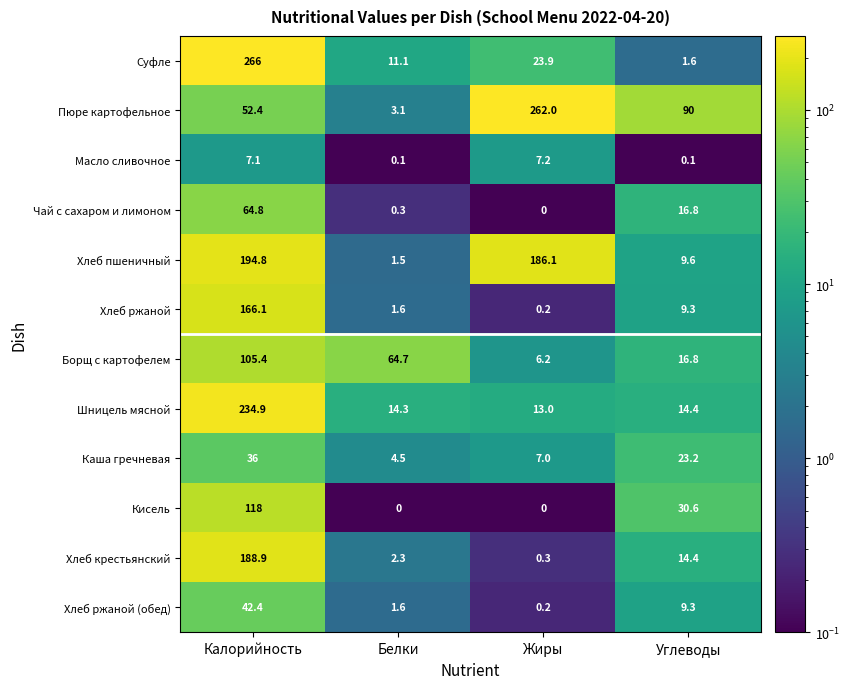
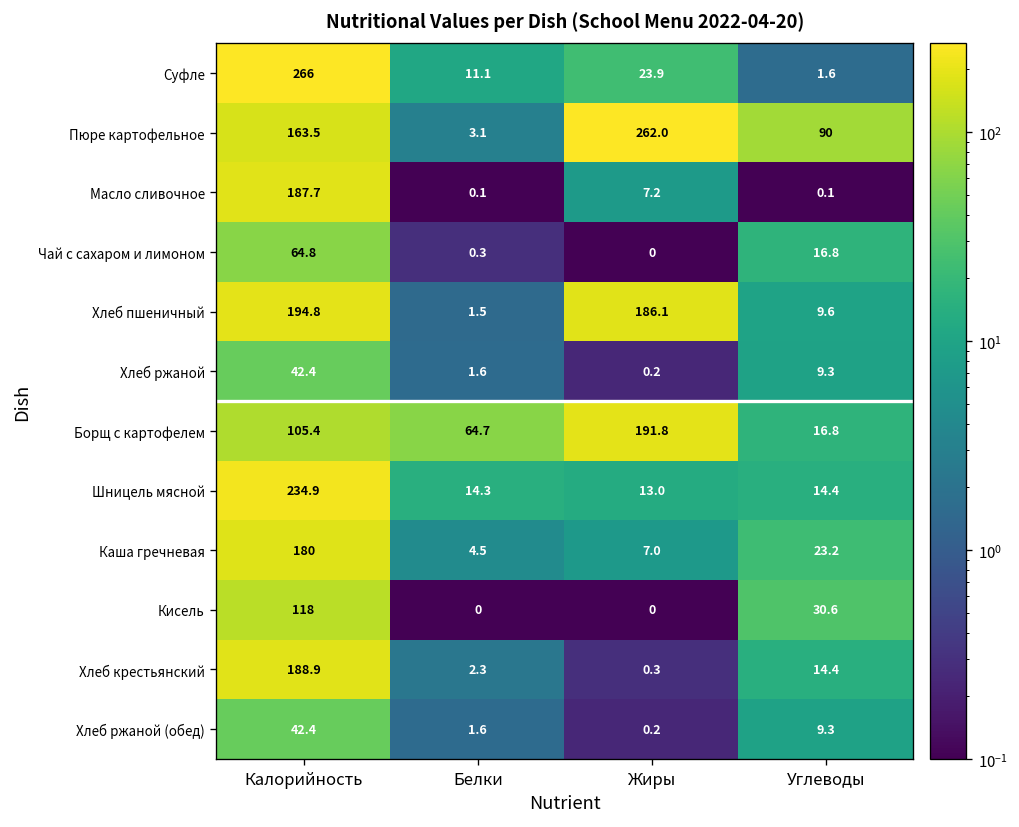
  {
    "Суфле": {
      "Калорийность": 266,
      "Белки": 11.1,
      "Жиры": 23.9,
      "Углеводы": 1.6
    },
    "Пюре картофельное": {
-     "Калорийность": 52.4,
+     "Калорийность": 163.5,
      "Белки": 3.1,
      "Жиры": 262.0,
      "Углеводы": 90
    },
    "Масло сливочное": {
-     "Калорийность": 7.1,
+     "Калорийность": 187.7,
      "Белки": 0.1,
      "Жиры": 7.2,
      "Углеводы": 0.1
    },
    "Чай с сахаром и лимоном": {
      "Калорийность": 64.8,
      "Белки": 0.3,
      "Жиры": 0,
      "Углеводы": 16.8
    },
    "Хлеб пшеничный": {
      "Калорийность": 194.8,
      "Белки": 1.5,
      "Жиры": 186.1,
      "Углеводы": 9.6
    },
    "Хлеб ржаной": {
-     "Калорийность": 166.1,
+     "Калорийность": 42.4,
      "Белки": 1.6,
      "Жиры": 0.2,
      "Углеводы": 9.3
    },
    "Борщ с картофелем": {
      "Калорийность": 105.4,
      "Белки": 64.7,
-     "Жиры": 6.2,
+     "Жиры": 191.8,
      "Углеводы": 16.8
    },
    "Шницель мясной": {
      "Калорийность": 234.9,
      "Белки": 14.3,
      "Жиры": 13.0,
      "Углеводы": 14.4
    },
    "Каша гречневая": {
-     "Калорийность": 36,
+     "Калорийность": 180,
      "Белки": 4.5,
      "Жиры": 7.0,
      "Углеводы": 23.2
    },
    "Кисель": {
      "Калорийность": 118,
      "Белки": 0,
      "Жиры": 0,
      "Углеводы": 30.6
    },
    "Хлеб крестьянский": {
      "Калорийность": 188.9,
      "Белки": 2.3,
      "Жиры": 0.3,
      "Углеводы": 14.4
    },
    "Хлеб ржаной (обед)": {
      "Калорийность": 42.4,
      "Белки": 1.6,
      "Жиры": 0.2,
      "Углеводы": 9.3
    }
  }
